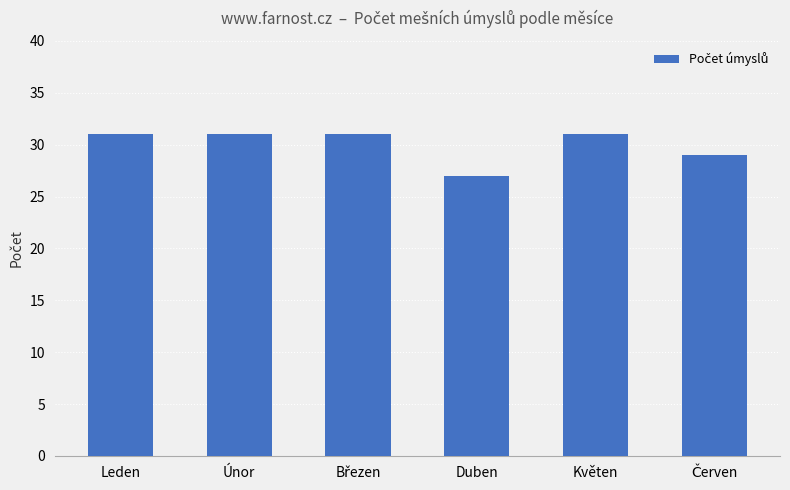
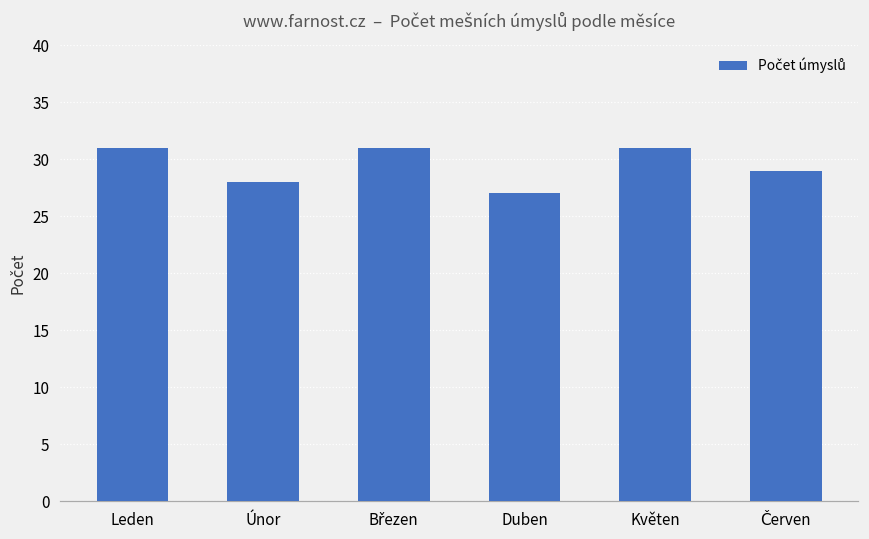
  {
    "Leden": 31,
-   "Únor": 31,
+   "Únor": 28,
    "Březen": 31,
    "Duben": 27,
    "Květen": 31,
    "Červen": 29
  }
